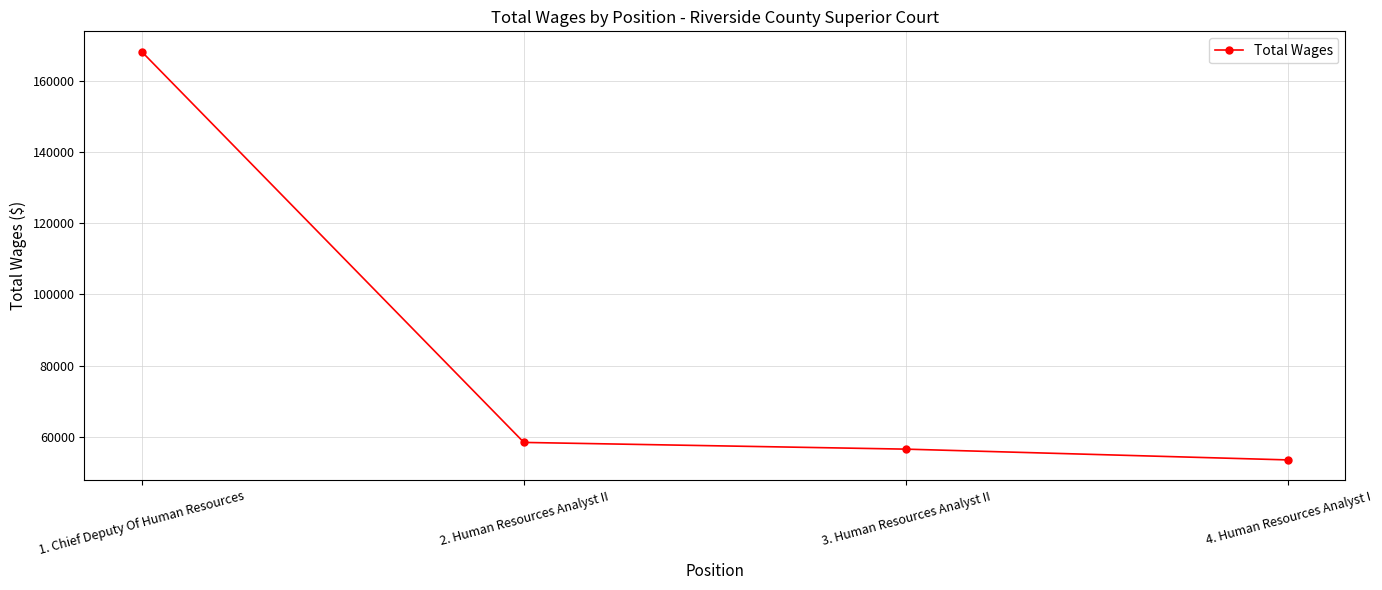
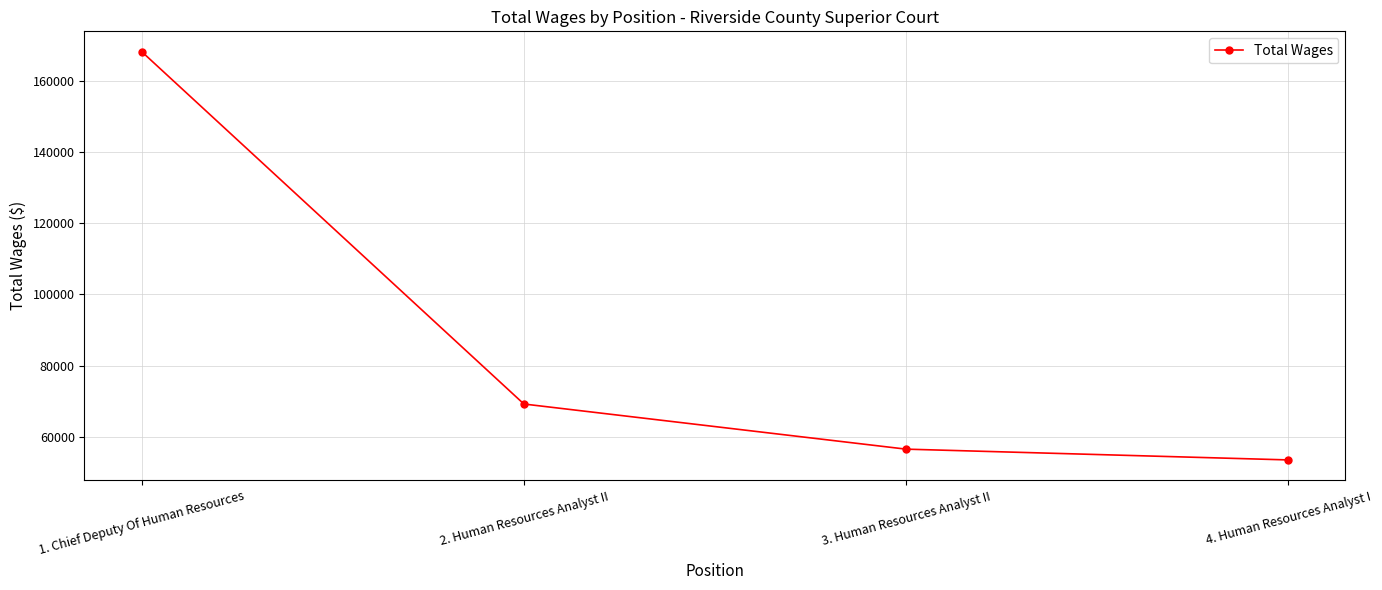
  {
    "1. Chief Deputy Of Human Resources": 168000,
-   "2. Human Resources Analyst II": 58000,
+   "2. Human Resources Analyst II": 69000,
    "3. Human Resources Analyst II": 57000,
    "4. Human Resources Analyst I": 54000
  }
